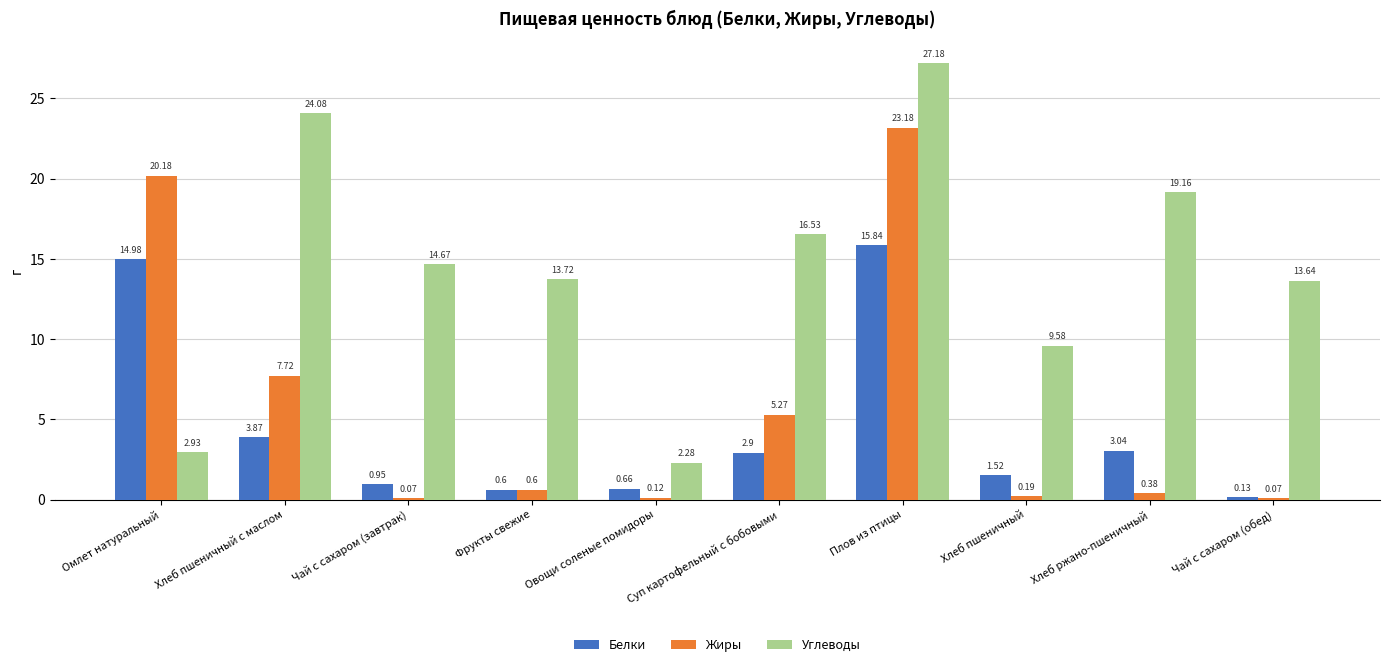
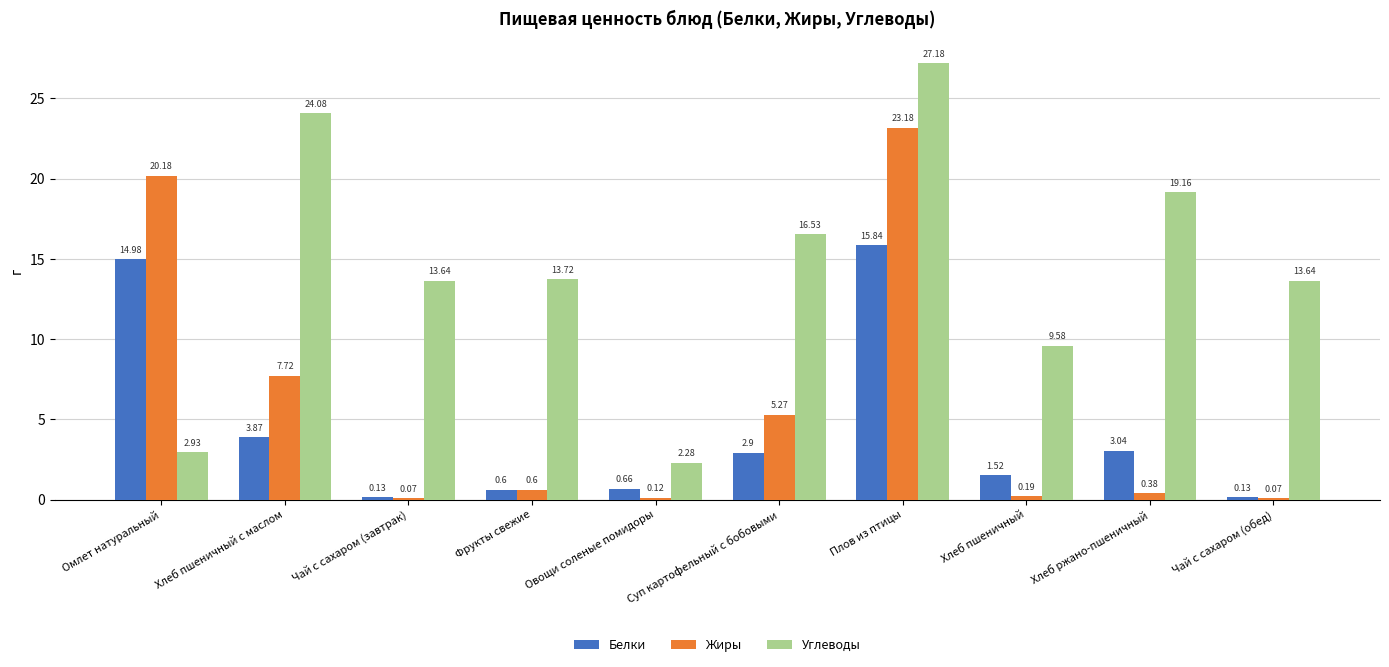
  {
    "Белки": {
      "Омлет натуральный": 14.98,
      "Хлеб пшеничный с маслом": 3.87,
-     "Чай с сахаром (завтрак)": 0.95,
+     "Чай с сахаром (завтрак)": 0.13,
      "Фрукты свежие": 0.6,
      "Овощи соленые помидоры": 0.66,
      "Суп картофельный с бобовыми": 2.9,
      "Плов из птицы": 15.84,
      "Хлеб пшеничный": 1.52,
      "Хлеб ржано-пшеничный": 3.04,
      "Чай с сахаром (обед)": 0.13
    },
    "Жиры": {
      "Омлет натуральный": 20.18,
      "Хлеб пшеничный с маслом": 7.72,
      "Чай с сахаром (завтрак)": 0.07,
      "Фрукты свежие": 0.6,
      "Овощи соленые помидоры": 0.12,
      "Суп картофельный с бобовыми": 5.27,
      "Плов из птицы": 23.18,
      "Хлеб пшеничный": 0.19,
      "Хлеб ржано-пшеничный": 0.38,
      "Чай с сахаром (обед)": 0.07
    },
    "Углеводы": {
      "Омлет натуральный": 2.93,
      "Хлеб пшеничный с маслом": 24.08,
-     "Чай с сахаром (завтрак)": 14.67,
+     "Чай с сахаром (завтрак)": 13.64,
      "Фрукты свежие": 13.72,
      "Овощи соленые помидоры": 2.28,
      "Суп картофельный с бобовыми": 16.53,
      "Плов из птицы": 27.18,
      "Хлеб пшеничный": 9.58,
      "Хлеб ржано-пшеничный": 19.16,
      "Чай с сахаром (обед)": 13.64
    }
  }
